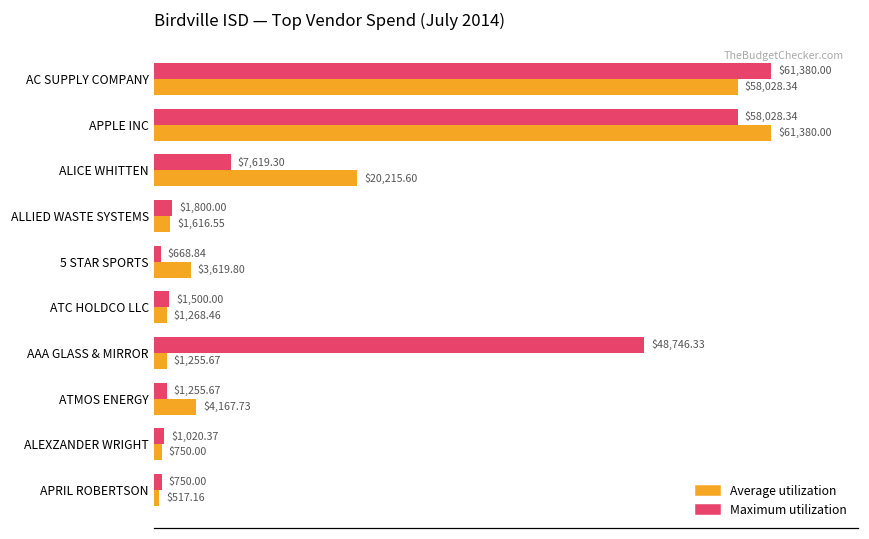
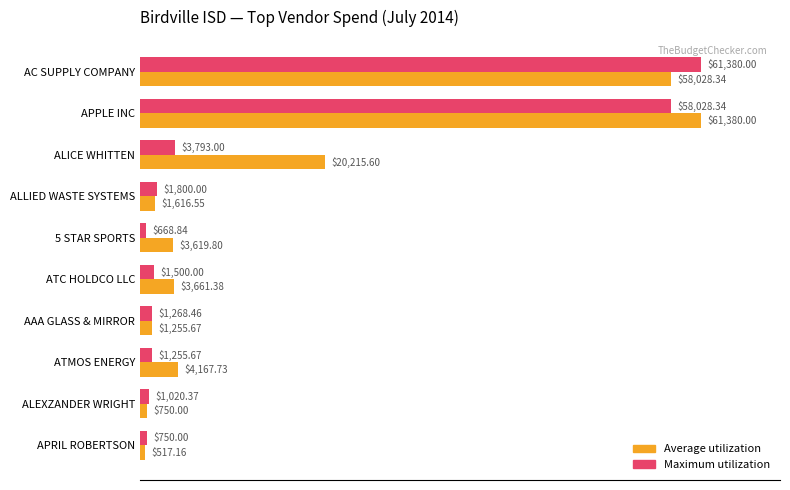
  {
    "Average utilization": {
      "AC SUPPLY COMPANY": "$58,028.34",
      "APPLE INC": "$61,380.00",
      "ALICE WHITTEN": "$20,215.60",
      "ALLIED WASTE SYSTEMS": "$1,616.55",
      "5 STAR SPORTS": "$3,619.80",
-     "ATC HOLDCO LLC": "$1,268.46",
+     "ATC HOLDCO LLC": "$3,661.38",
      "AAA GLASS & MIRROR": "$1,255.67",
      "ATMOS ENERGY": "$4,167.73",
      "ALEXZANDER WRIGHT": "$750.00",
      "APRIL ROBERTSON": "$517.16"
    },
    "Maximum utilization": {
      "AC SUPPLY COMPANY": "$61,380.00",
      "APPLE INC": "$58,028.34",
-     "ALICE WHITTEN": "$7,619.30",
+     "ALICE WHITTEN": "$3,793.00",
      "ALLIED WASTE SYSTEMS": "$1,800.00",
      "5 STAR SPORTS": "$668.84",
      "ATC HOLDCO LLC": "$1,500.00",
-     "AAA GLASS & MIRROR": "$48,746.33",
+     "AAA GLASS & MIRROR": "$1,268.46",
      "ATMOS ENERGY": "$1,255.67",
      "ALEXZANDER WRIGHT": "$1,020.37",
      "APRIL ROBERTSON": "$750.00"
    }
  }
